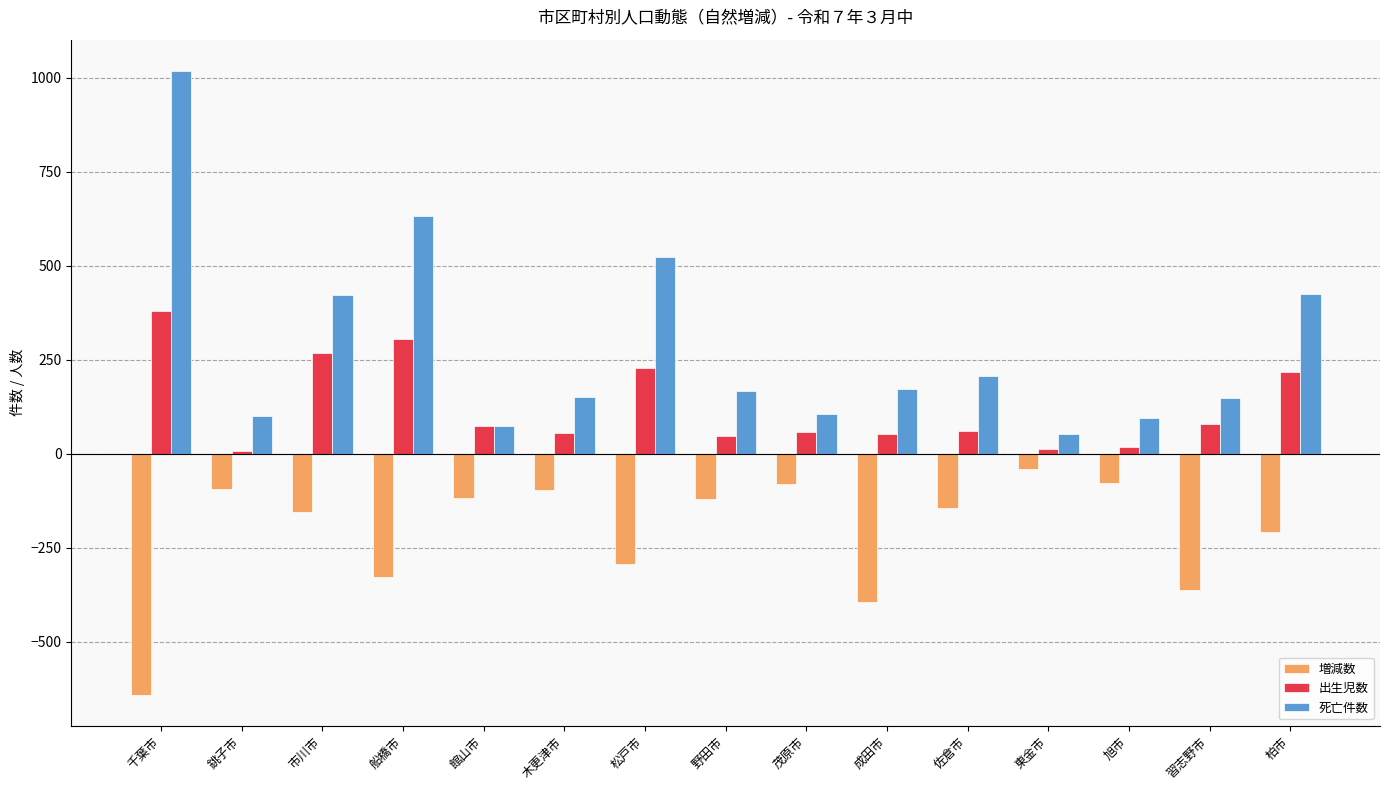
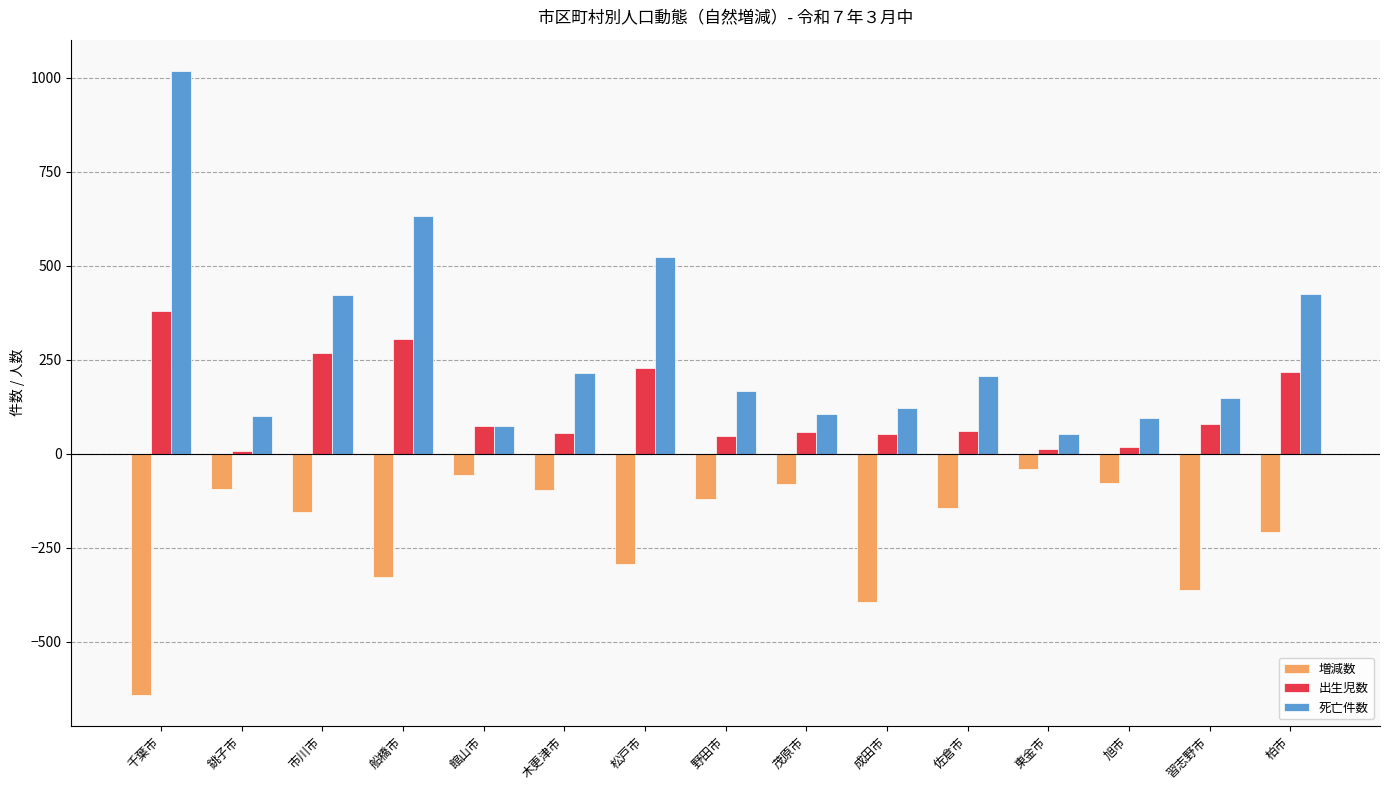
  {
    "増減数": {
      "千葉市": -640,
      "銚子市": -90,
      "市川市": -150,
      "船橋市": -330,
-     "館山市": -120,
+     "館山市": -60,
      "木更津市": -100,
      "松戸市": -290,
      "野田市": -120,
      "茂原市": -80,
      "成田市": -400,
      "佐倉市": -140,
      "東金市": -40,
      "旭市": -80,
      "習志野市": -360,
      "柏市": -210
    },
    "出生児数": {
      "千葉市": 380,
      "銚子市": 10,
      "市川市": 270,
      "船橋市": 310,
      "館山市": 80,
      "木更津市": 60,
      "松戸市": 230,
      "野田市": 50,
      "茂原市": 60,
      "成田市": 50,
      "佐倉市": 60,
      "東金市": 10,
      "旭市": 20,
      "習志野市": 80,
      "柏市": 220
    },
    "死亡件数": {
      "千葉市": 1020,
      "銚子市": 100,
      "市川市": 420,
      "船橋市": 630,
      "館山市": 70,
-     "木更津市": 150,
+     "木更津市": 220,
      "松戸市": 520,
      "野田市": 170,
      "茂原市": 110,
-     "成田市": 170,
+     "成田市": 120,
      "佐倉市": 210,
      "東金市": 50,
      "旭市": 100,
      "習志野市": 150,
      "柏市": 430
    }
  }
